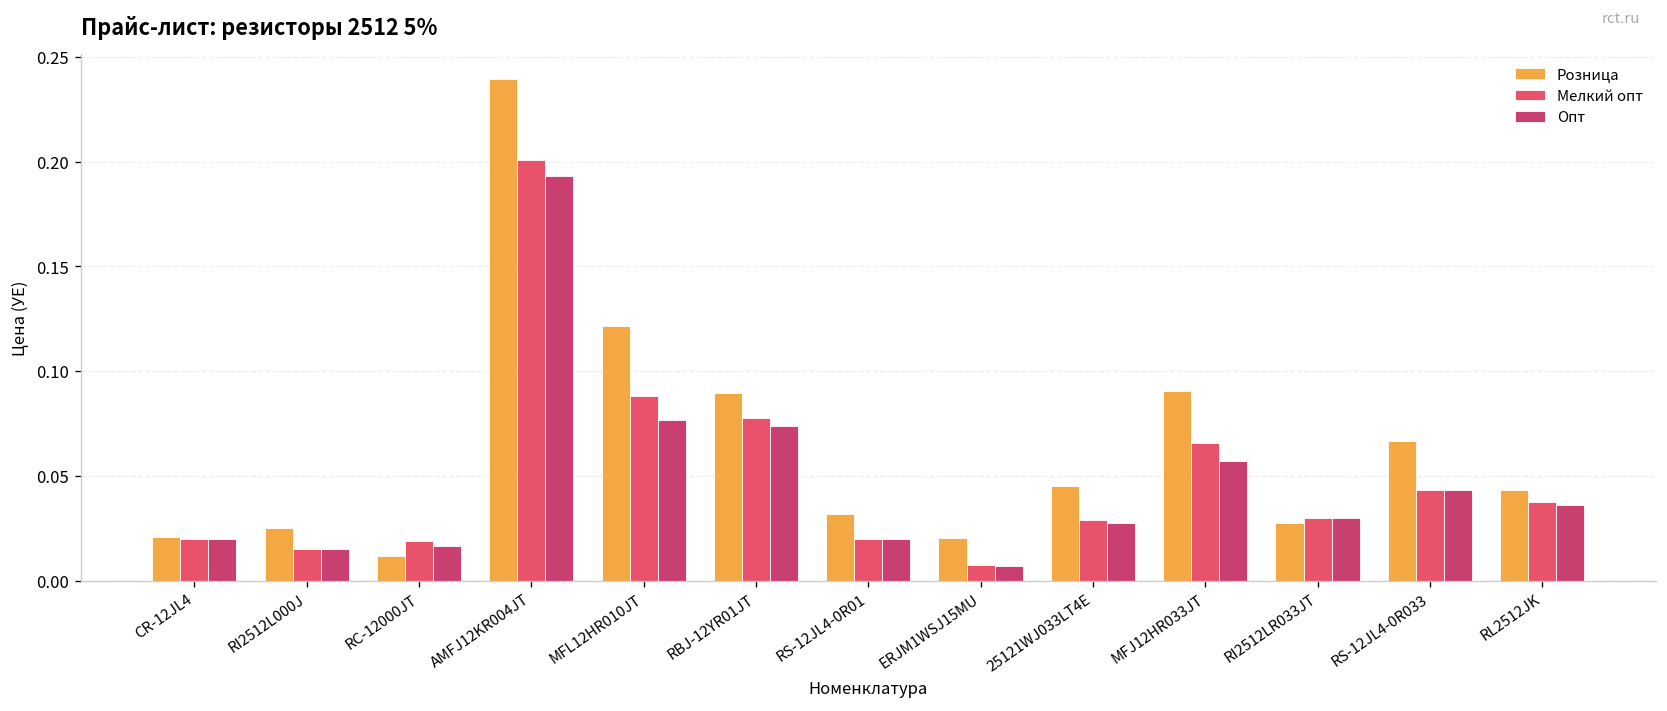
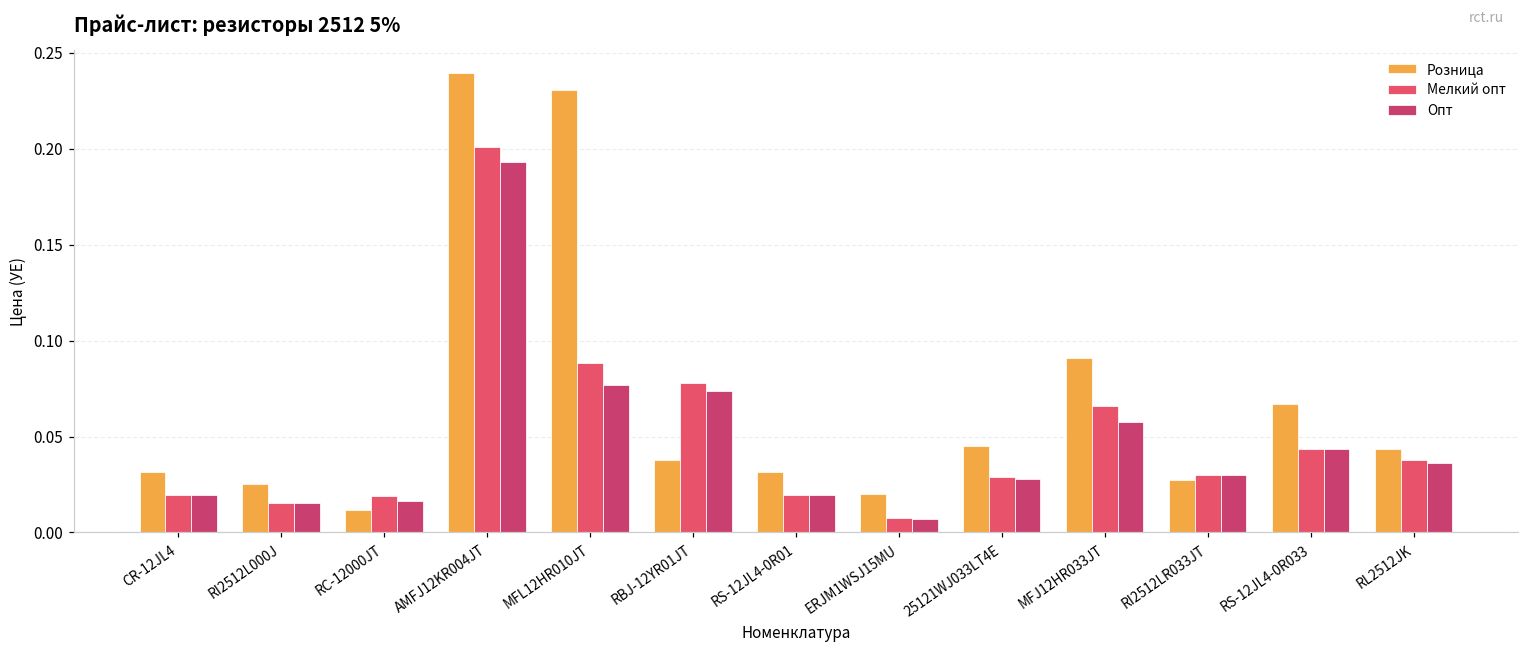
  {
    "Розница": {
-     "CR-12JL4": 0.021,
+     "CR-12JL4": 0.032,
      "RI2512L000J": 0.025,
      "RC-12000JT": 0.012,
      "AMFJ12KR004JT": 0.239,
-     "MFL12HR010JT": 0.122,
-     "RBJ-12YR01JT": 0.090,
+     "MFL12HR010JT": 0.230,
+     "RBJ-12YR01JT": 0.038,
      "RS-12JL4-0R01": 0.032,
      "ERJM1WSJ15MU": 0.020,
      "25121WJ033LT4E": 0.045,
      "MFJ12HR033JT": 0.091,
      "RI2512LR033JT": 0.027,
      "RS-12JL4-0R033": 0.067,
      "RL2512JK": 0.043
    }
  }
